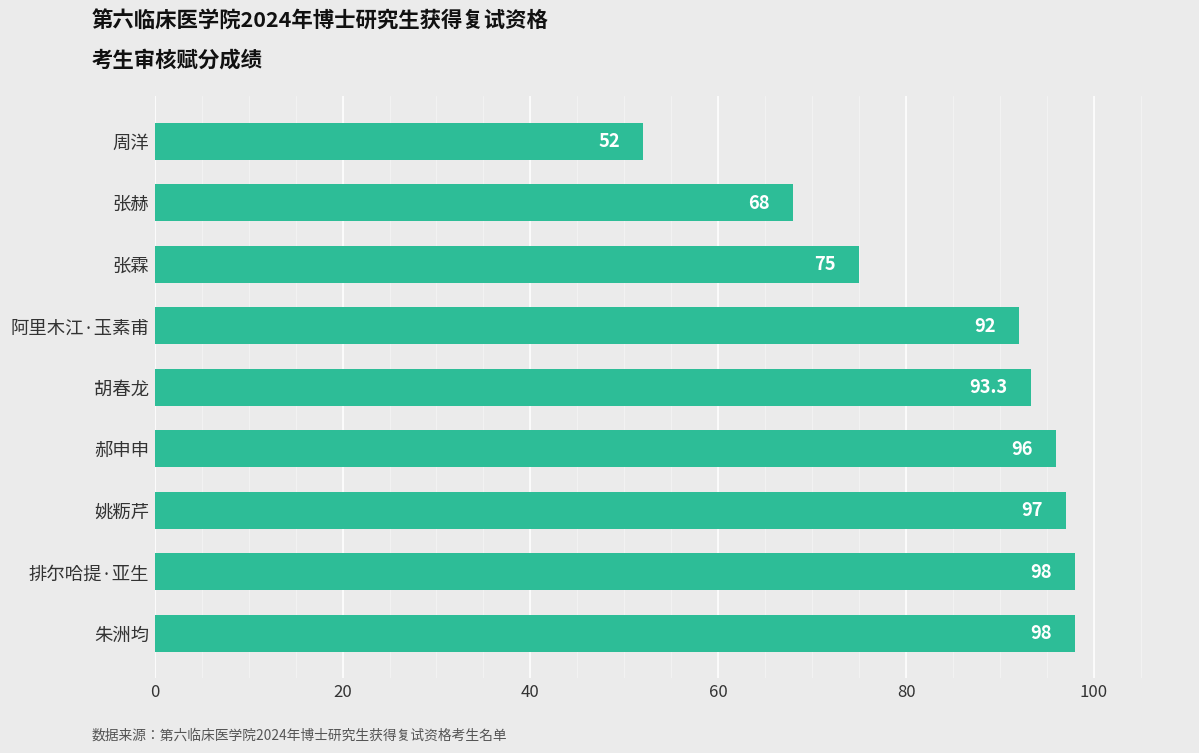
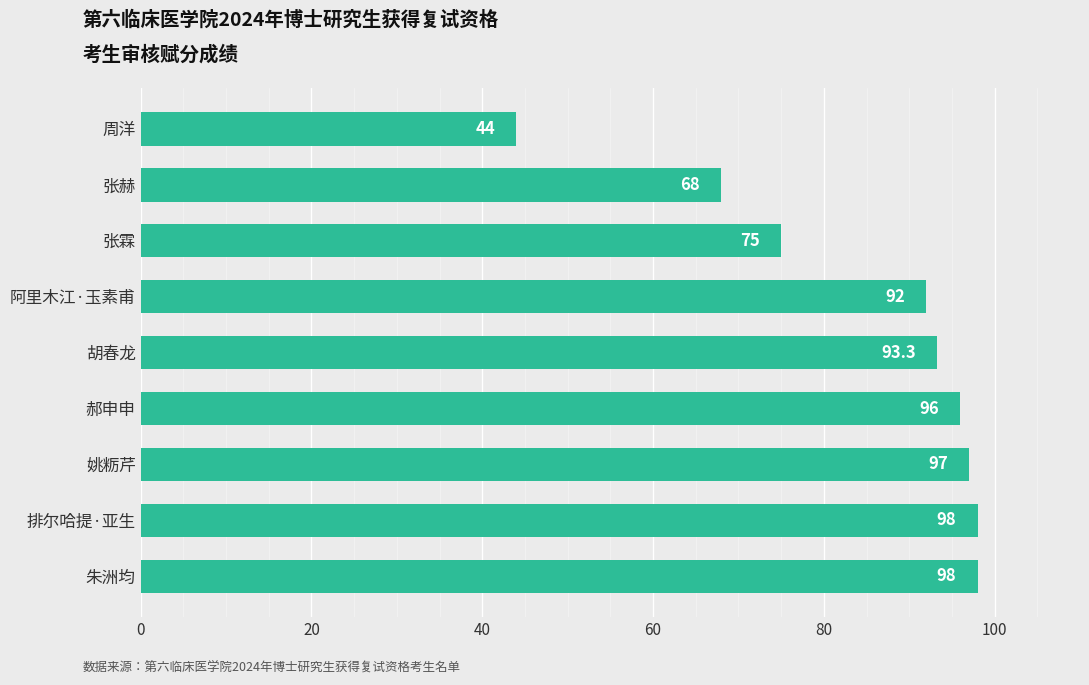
  {
-   "周洋": 52,
+   "周洋": 44,
    "张赫": 68,
    "张霖": 75,
    "阿里木江·玉素甫": 92,
    "胡春龙": 93.3,
    "郝申申": 96,
    "姚粝芹": 97,
    "排尔哈提·亚生": 98,
    "朱洲均": 98
  }
